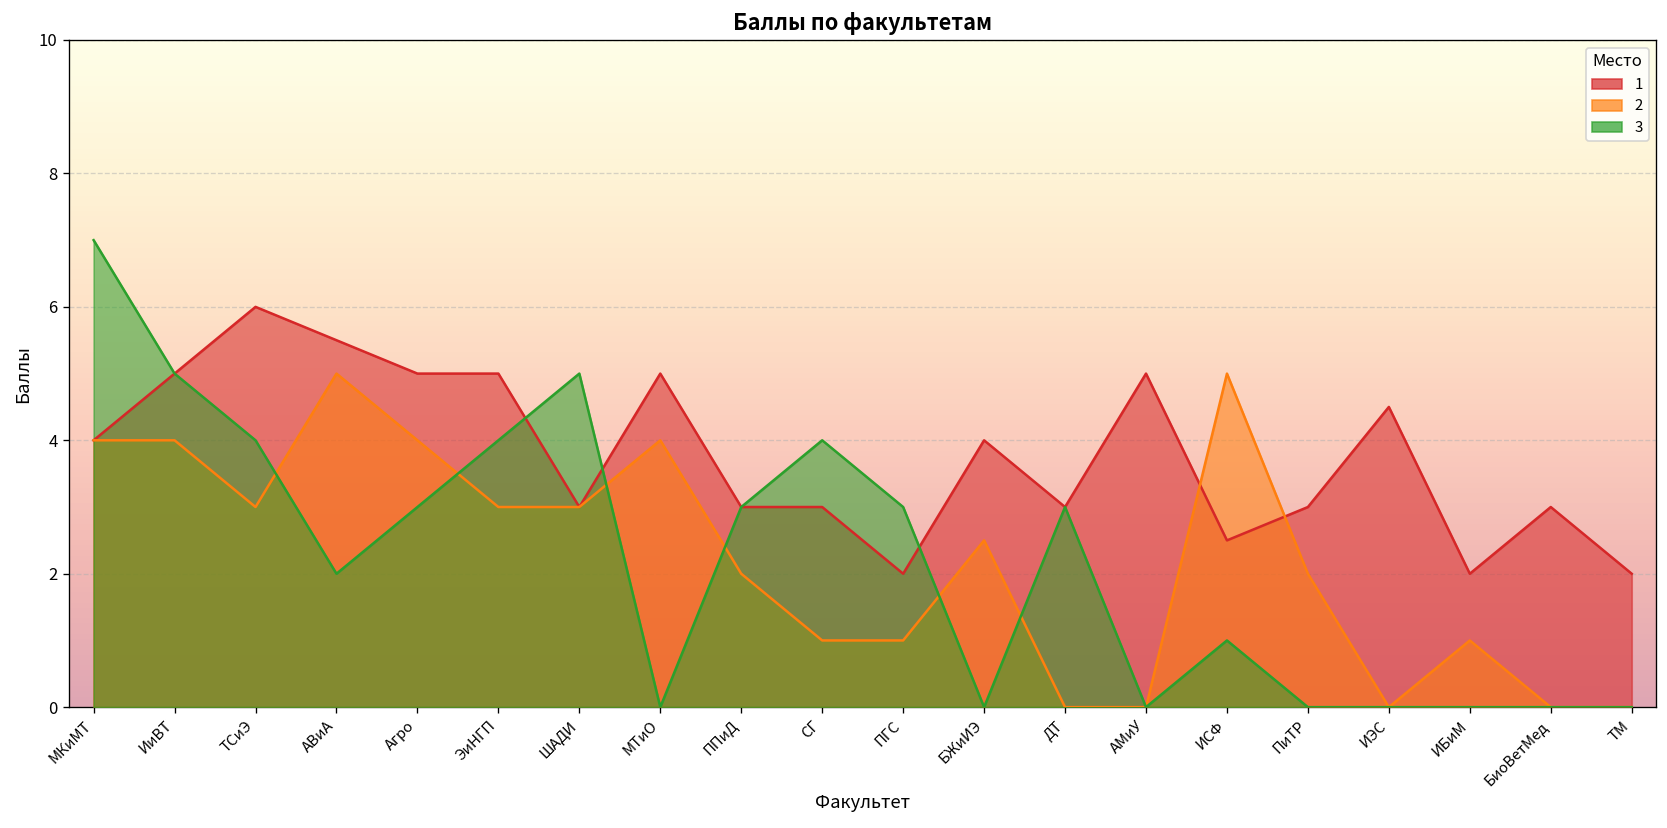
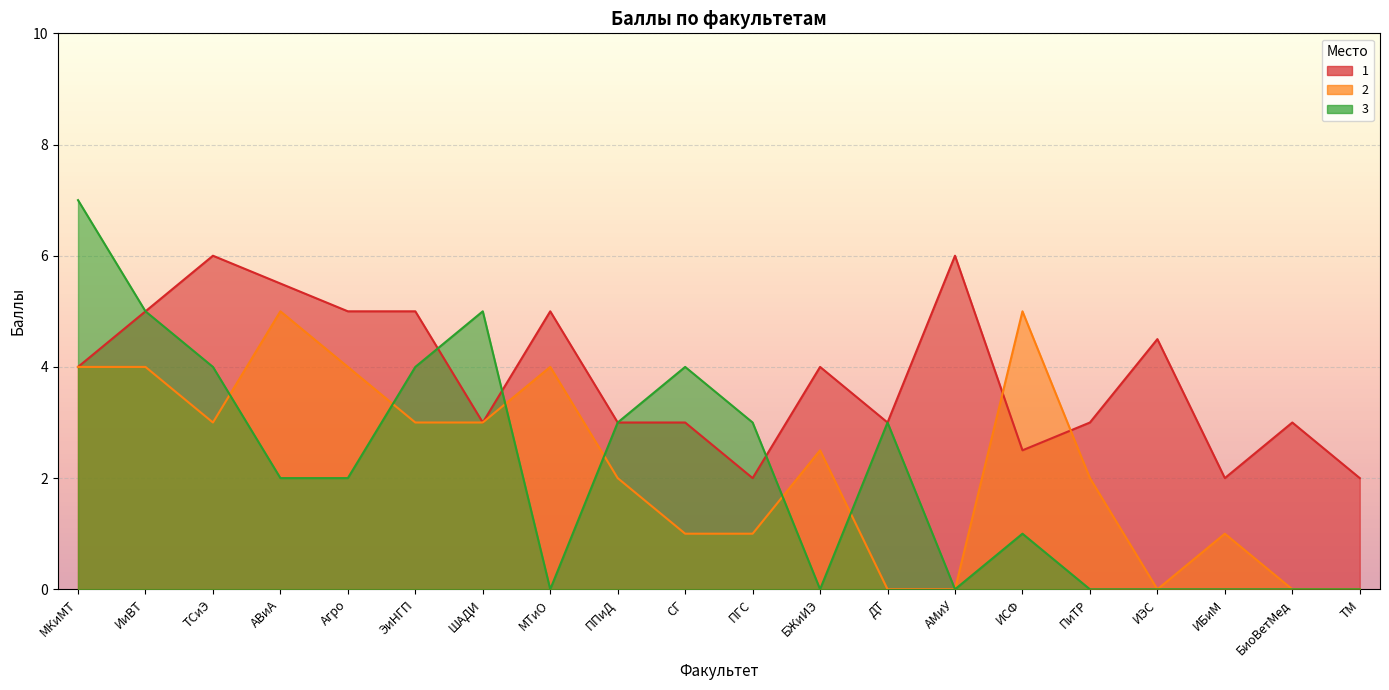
  {
    "1": {
      "ТСиЭ": 6,
      "АВиА": 5.5,
      "Агро": 5,
      "ЭиНГП": 5,
      "МТиО": 5,
      "СГ": 3,
      "ПГС": 2,
      "БЖиИЭ": 4,
-     "АМиУ": 5,
+     "АМиУ": 6,
      "ИСФ": 2.5,
      "ПиТР": 3,
      "ИЭС": 4.5,
      "ИБиМ": 2,
      "БиоВетМед": 3,
      "ТМ": 2
    },
    "2": {
      "ИиВТ": 4,
      "ТСиЭ": 3,
      "АВиА": 5,
      "Агро": 4,
      "ЭиНГП": 3,
      "МТиО": 4,
      "ППиД": 2,
      "СГ": 1,
      "ПГС": 1,
      "БЖиИЭ": 2.5,
      "ДТ": 0,
      "ИСФ": 5,
      "ПиТР": 2,
      "ИБиМ": 1
    },
    "3": {
      "МКиМТ": 7,
      "ТСиЭ": 4,
      "АВиА": 2,
-     "Агро": 3,
+     "Агро": 2,
      "ЭиНГП": 4,
      "ШАДИ": 5,
      "МТиО": 0,
      "СГ": 4,
      "ПГС": 3,
      "БЖиИЭ": 0,
      "ИСФ": 1,
      "ПиТР": 0,
      "ИБиМ": 0
    }
  }
